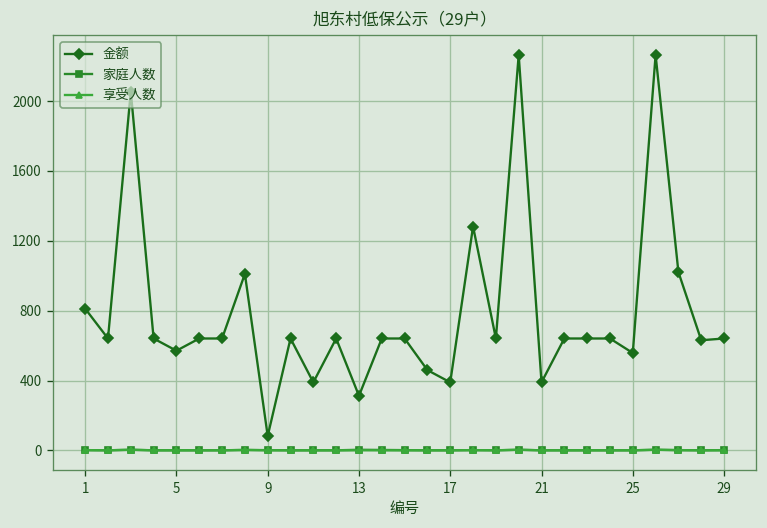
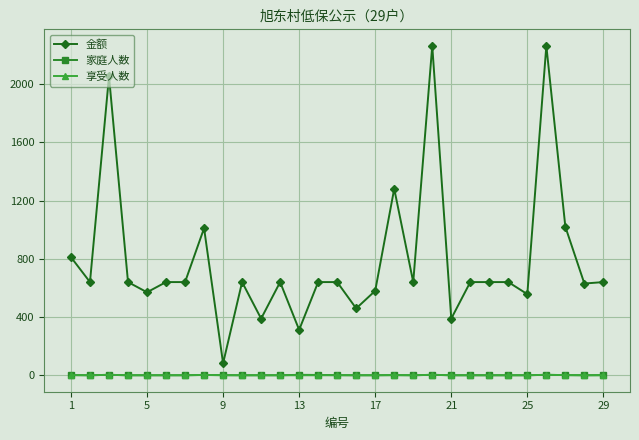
  {
    "金额": {
      "1": 810,
      "5": 570,
      "9": 80,
      "13": 310,
-     "17": 390,
+     "17": 580,
      "21": 390,
      "25": 560,
      "29": 640
    },
    "享受人数": {
      "1": 0,
      "5": 0,
      "9": 0,
      "13": 0,
      "17": 0,
      "21": 0,
      "25": 0,
      "29": 0
    }
  }
